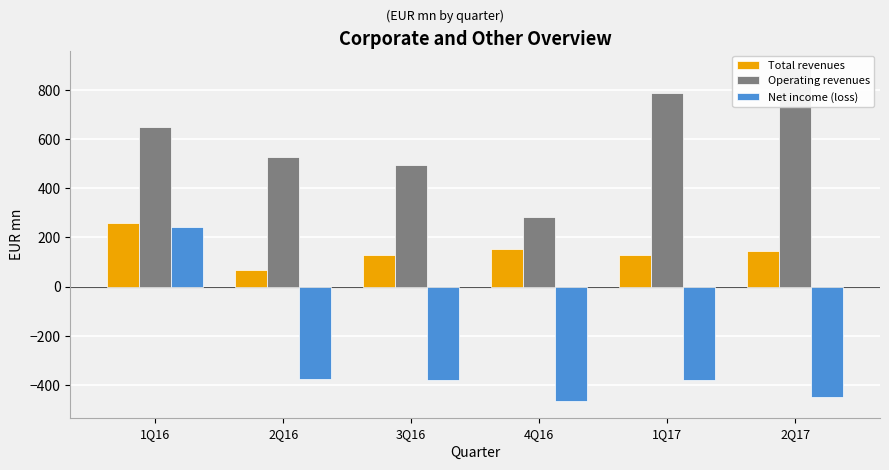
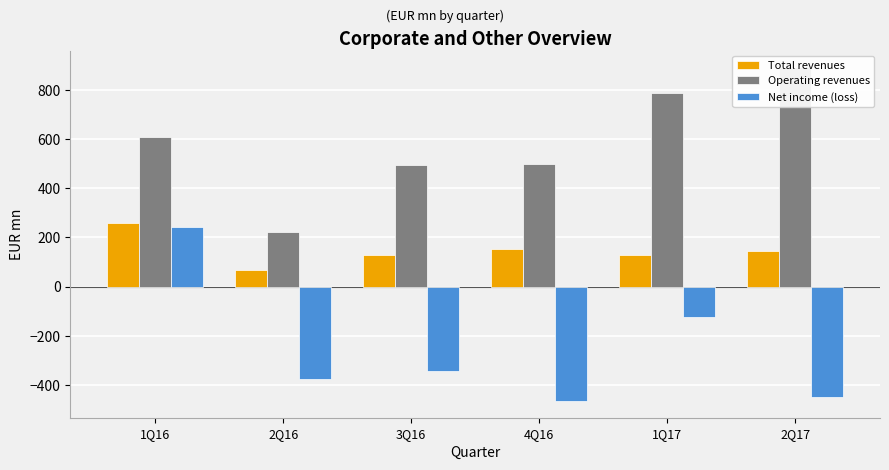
  {
    "Total revenues": {
      "1Q16": 260,
      "2Q16": 70,
      "3Q16": 130,
      "4Q16": 150,
      "1Q17": 130,
      "2Q17": 140
    },
    "Operating revenues": {
-     "1Q16": 650,
-     "2Q16": 530,
+     "1Q16": 610,
+     "2Q16": 220,
      "3Q16": 500,
-     "4Q16": 280,
+     "4Q16": 500,
      "1Q17": 790
    },
    "Net income (loss)": {
      "1Q16": 240,
      "2Q16": -380,
-     "3Q16": -380,
+     "3Q16": -340,
      "4Q16": -460,
-     "1Q17": -380,
+     "1Q17": -120,
      "2Q17": -450
    }
  }
